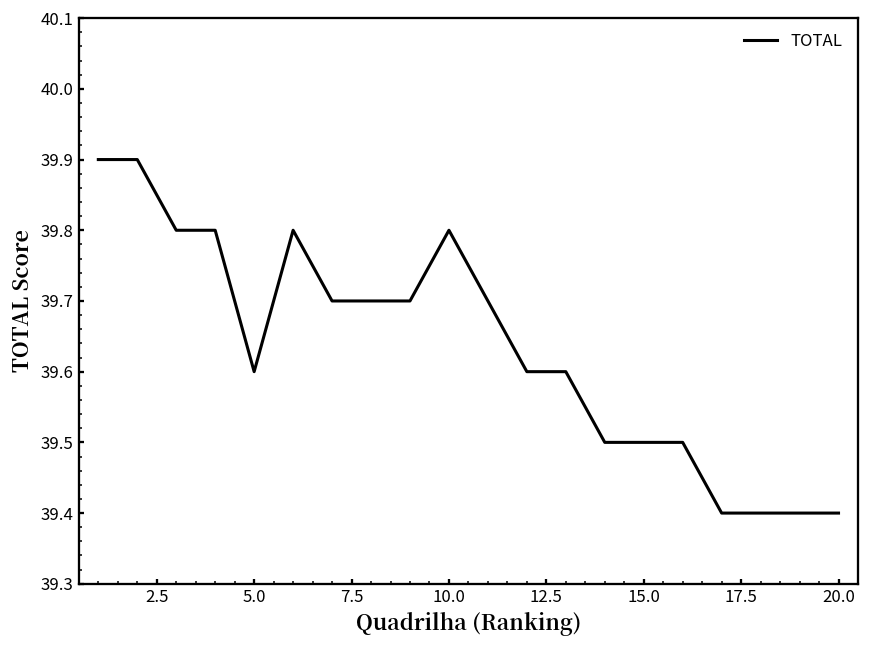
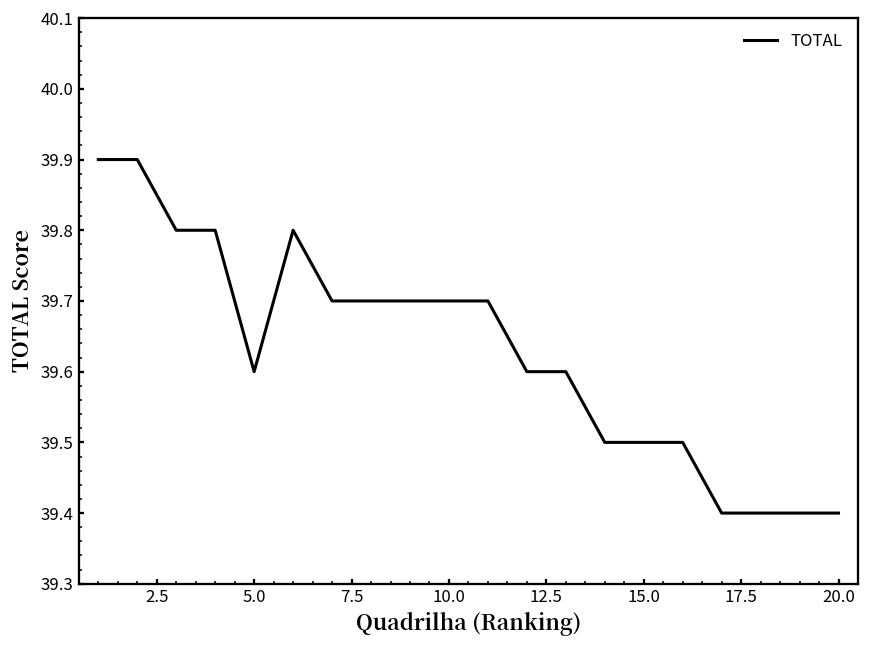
  {
    "5.0": 39.6,
-   "10.0": 39.8,
+   "10.0": 39.7,
    "15.0": 39.5,
    "20.0": 39.4
  }
